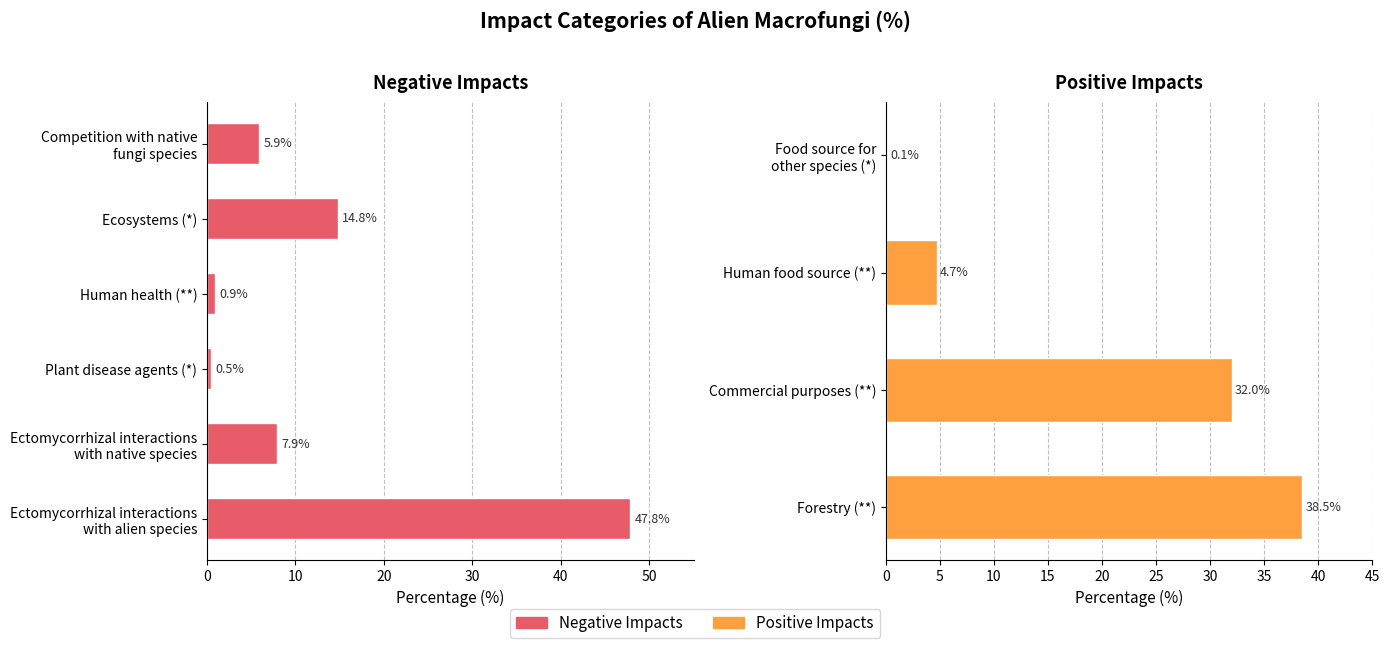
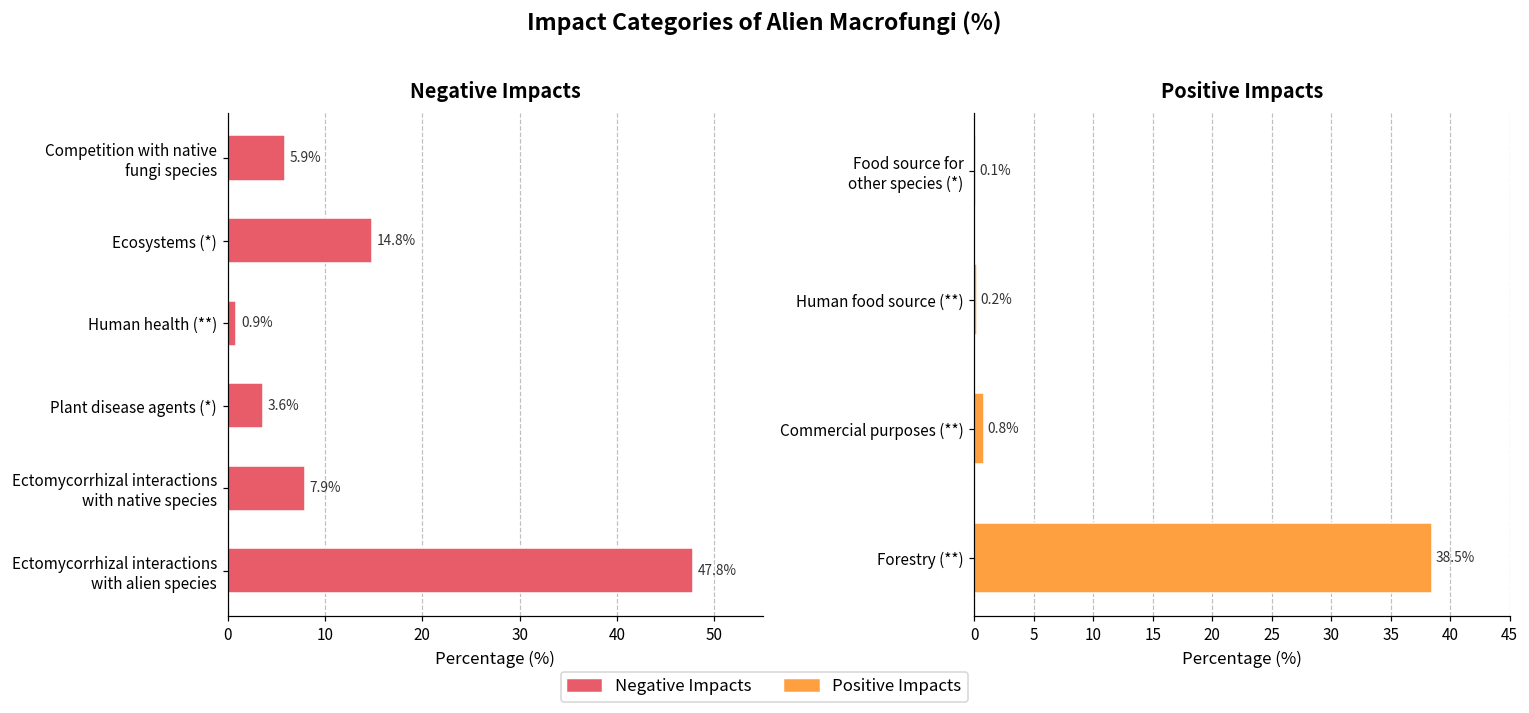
  {
    "Negative Impacts": {
      "Competition with native fungi species": "5.9%",
      "Ecosystems (*)": "14.8%",
      "Human health (**)": "0.9%",
-     "Plant disease agents (*)": "0.5%",
+     "Plant disease agents (*)": "3.6%",
      "Ectomycorrhizal interactions with native species": "7.9%",
      "Ectomycorrhizal interactions with alien species": "47.8%"
    },
    "Positive Impacts": {
      "Food source for other species (*)": "0.1%",
-     "Human food source (**)": "4.7%",
-     "Commercial purposes (**)": "32.0%",
+     "Human food source (**)": "0.2%",
+     "Commercial purposes (**)": "0.8%",
      "Forestry (**)": "38.5%"
    }
  }
